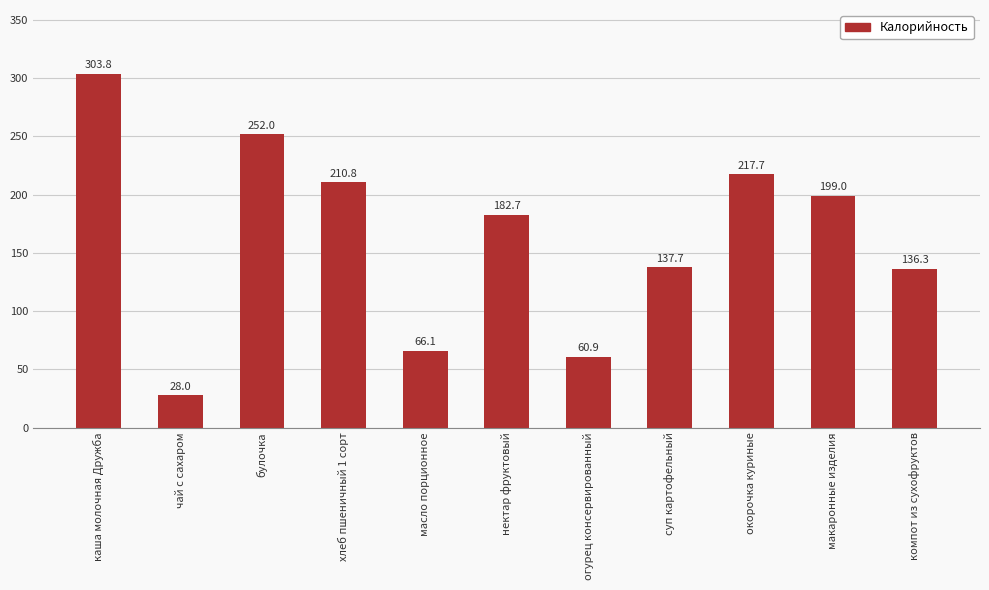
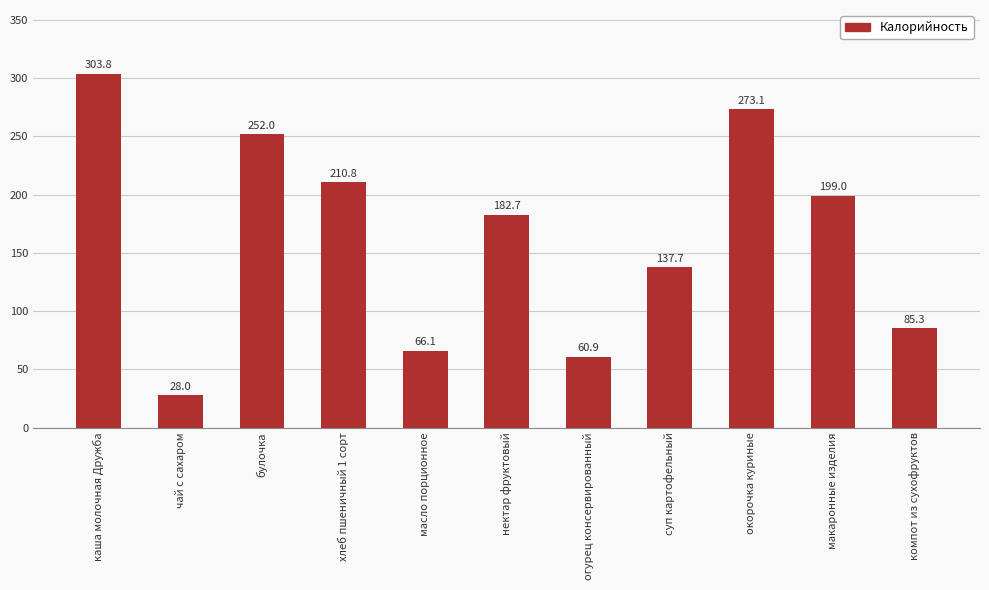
  {
    "каша молочная Дружба": 303.8,
    "чай с сахаром": 28.0,
    "булочка": 252.0,
    "хлеб пшеничный 1 сорт": 210.8,
    "масло порционное": 66.1,
    "нектар фруктовый": 182.7,
    "огурец консервированный": 60.9,
    "суп картофельный": 137.7,
-   "окорочка куриные": 217.7,
+   "окорочка куриные": 273.1,
    "макаронные изделия": 199.0,
-   "компот из сухофруктов": 136.3
+   "компот из сухофруктов": 85.3
  }
